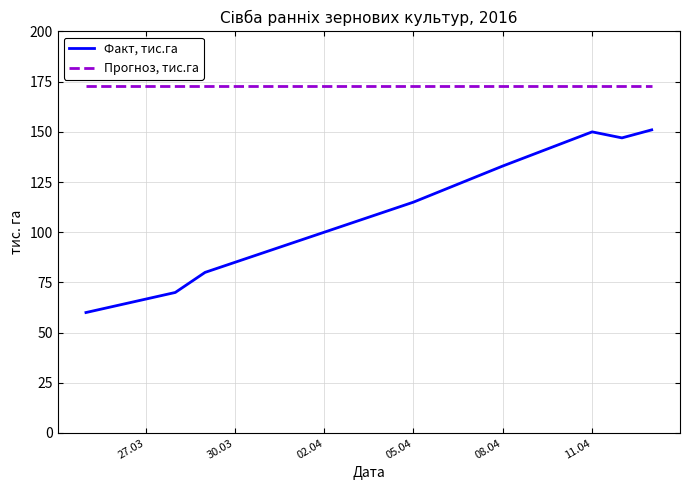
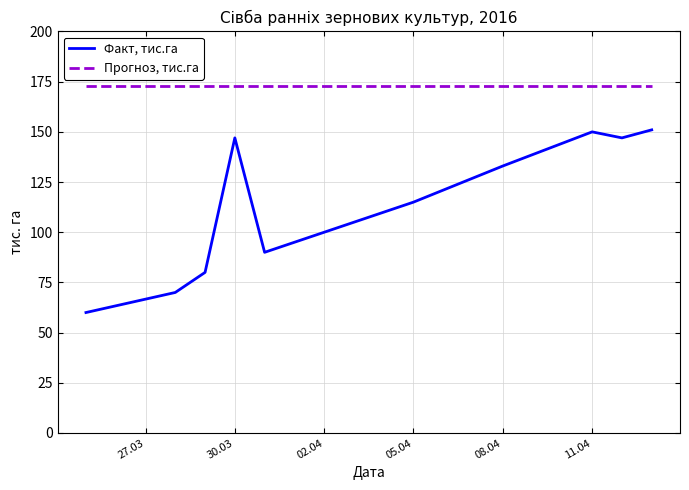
  {
    "Факт, тис.га": {
-     "30.03": 85,
+     "30.03": 147,
      "05.04": 115,
      "08.04": 133,
      "11.04": 150
    },
    "Прогноз, тис.га": {
      "30.03": 173,
      "05.04": 173,
      "08.04": 173,
      "11.04": 173
    }
  }
